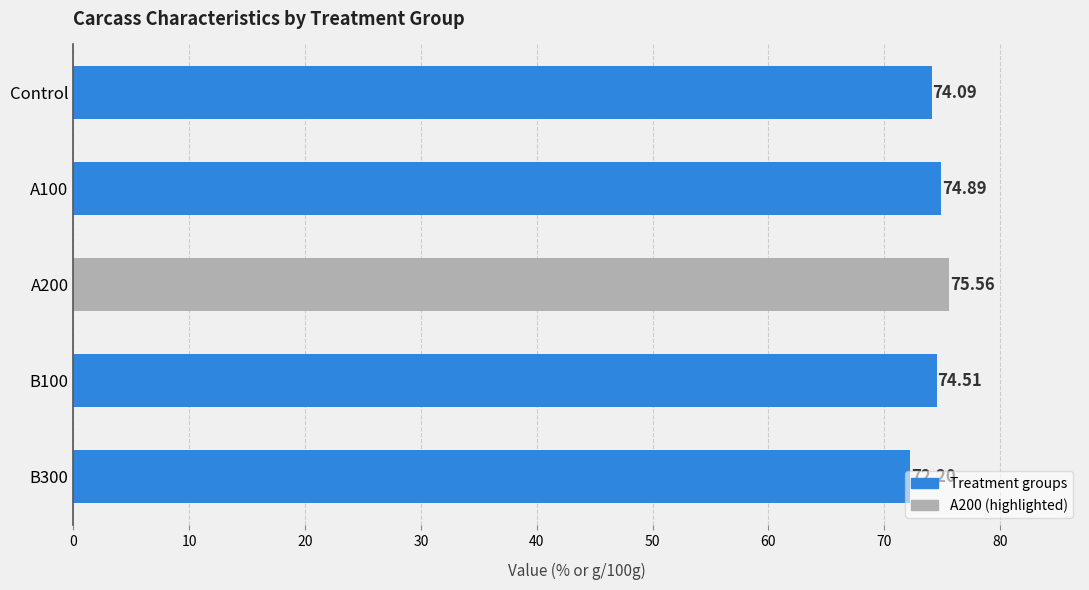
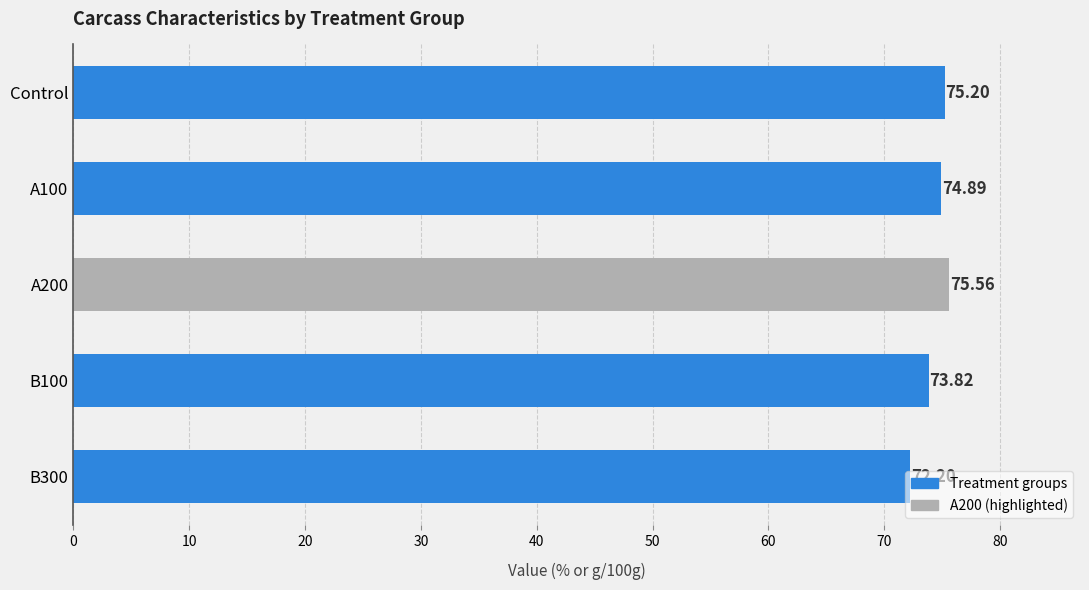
  {
-   "Control": 74.09,
+   "Control": 75.20,
    "A100": 74.89,
    "A200": 75.56,
-   "B100": 74.51
+   "B100": 73.82
  }
